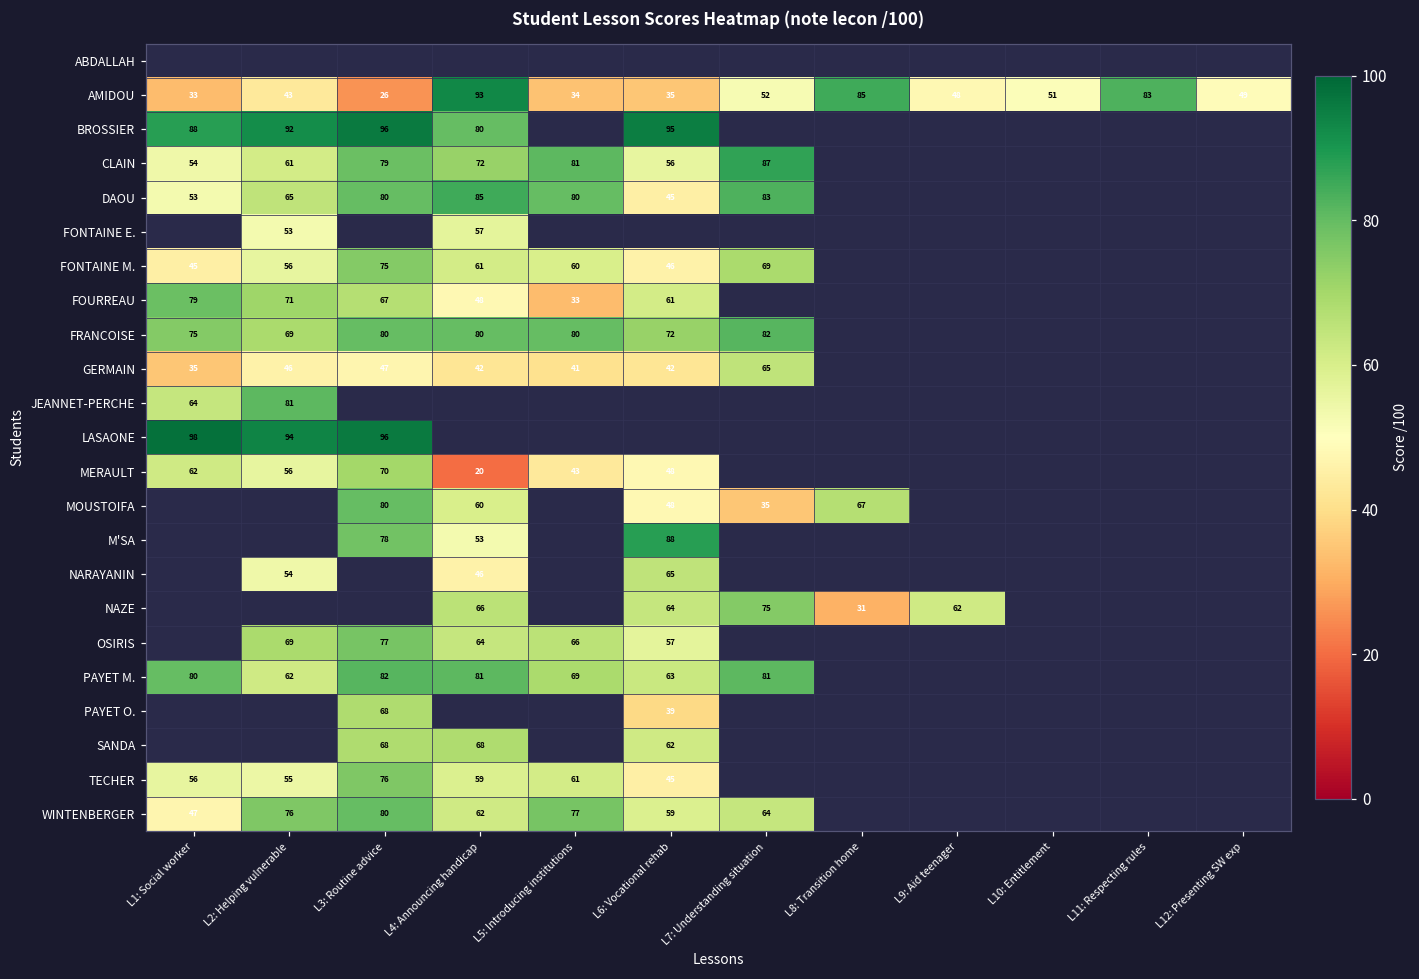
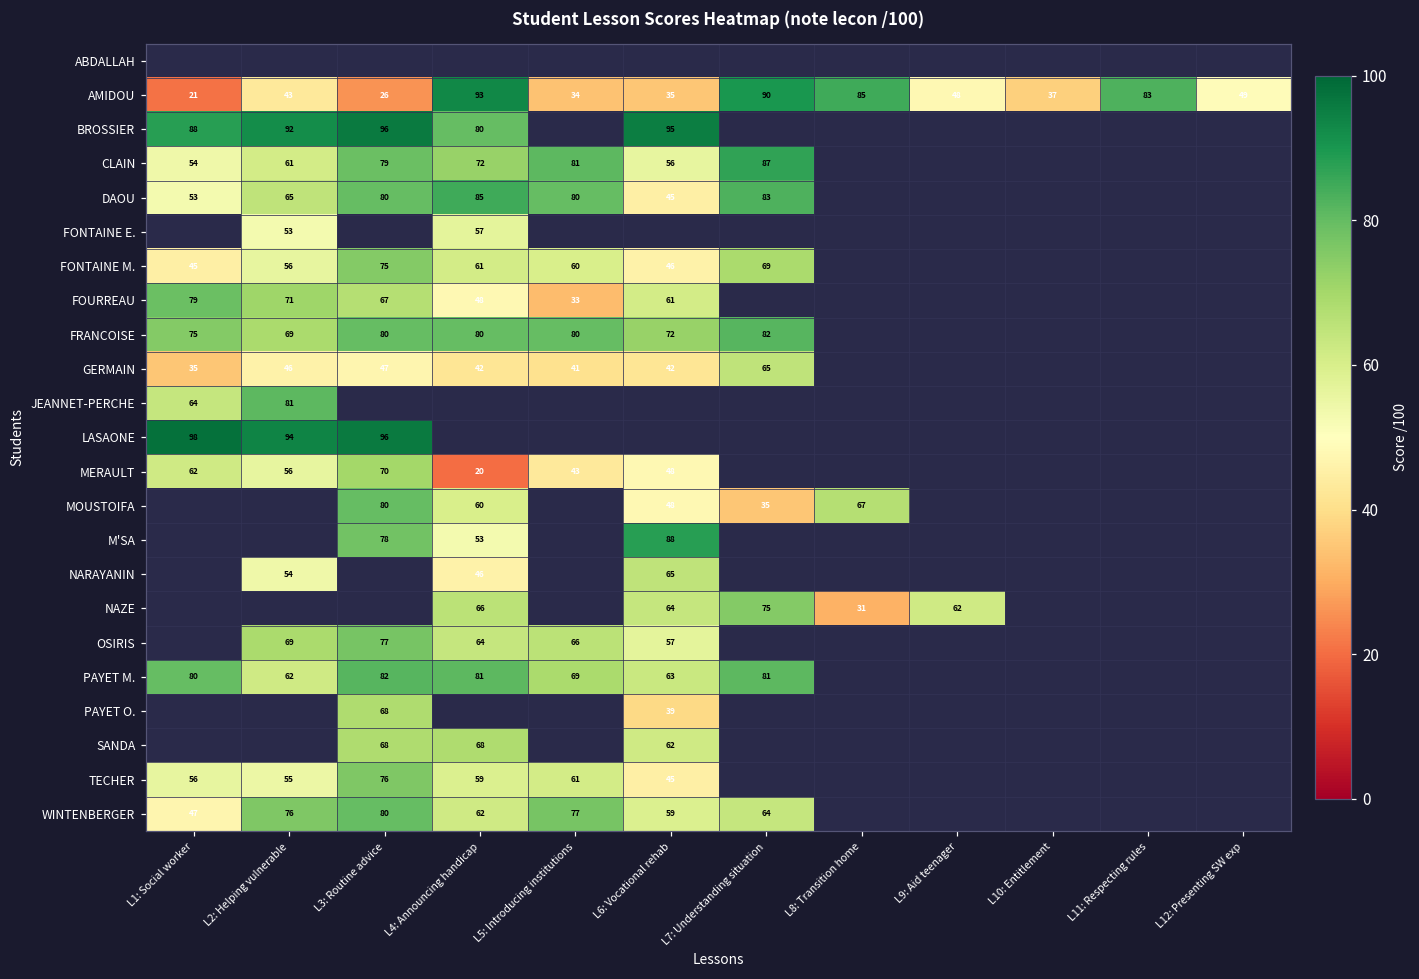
  {
    "AMIDOU": {
-     "L1: Social worker": 33,
+     "L1: Social worker": 21,
      "L2: Helping vulnerable": 43,
      "L3: Routine advice": 26,
      "L4: Announcing handicap": 93,
      "L5: Introducing institutions": 34,
      "L6: Vocational rehab": 35,
-     "L7: Understanding situation": 52,
+     "L7: Understanding situation": 90,
      "L8: Transition home": 85,
      "L9: Aid teenager": 48,
-     "L10: Entitlement": 51,
+     "L10: Entitlement": 37,
      "L11: Respecting rules": 83,
      "L12: Presenting SW exp": 49
    },
    "BROSSIER": {
      "L1: Social worker": 88,
      "L2: Helping vulnerable": 92,
      "L3: Routine advice": 96,
      "L4: Announcing handicap": 80,
      "L6: Vocational rehab": 95
    },
    "CLAIN": {
      "L1: Social worker": 54,
      "L2: Helping vulnerable": 61,
      "L3: Routine advice": 79,
      "L4: Announcing handicap": 72,
      "L5: Introducing institutions": 81,
      "L6: Vocational rehab": 56,
      "L7: Understanding situation": 87
    },
    "DAOU": {
      "L1: Social worker": 53,
      "L2: Helping vulnerable": 65,
      "L3: Routine advice": 80,
      "L4: Announcing handicap": 85,
      "L5: Introducing institutions": 80,
      "L6: Vocational rehab": 45,
      "L7: Understanding situation": 83
    },
    "FONTAINE E.": {
      "L2: Helping vulnerable": 53,
      "L4: Announcing handicap": 57
    },
    "FONTAINE M.": {
      "L1: Social worker": 45,
      "L2: Helping vulnerable": 56,
      "L3: Routine advice": 75,
      "L4: Announcing handicap": 61,
      "L5: Introducing institutions": 60,
      "L6: Vocational rehab": 46,
      "L7: Understanding situation": 69
    },
    "FOURREAU": {
      "L1: Social worker": 79,
      "L2: Helping vulnerable": 71,
      "L3: Routine advice": 67,
      "L4: Announcing handicap": 48,
      "L5: Introducing institutions": 33,
      "L6: Vocational rehab": 61
    },
    "FRANCOISE": {
      "L1: Social worker": 75,
      "L2: Helping vulnerable": 69,
      "L3: Routine advice": 80,
      "L4: Announcing handicap": 80,
      "L5: Introducing institutions": 80,
      "L6: Vocational rehab": 72,
      "L7: Understanding situation": 82
    },
    "GERMAIN": {
      "L1: Social worker": 35,
      "L2: Helping vulnerable": 46,
      "L3: Routine advice": 47,
      "L4: Announcing handicap": 42,
      "L5: Introducing institutions": 41,
      "L6: Vocational rehab": 42,
      "L7: Understanding situation": 65
    },
    "JEANNET-PERCHE": {
      "L1: Social worker": 64,
      "L2: Helping vulnerable": 81
    },
    "LASAONE": {
      "L1: Social worker": 98,
      "L2: Helping vulnerable": 94,
      "L3: Routine advice": 96
    },
    "MERAULT": {
      "L1: Social worker": 62,
      "L2: Helping vulnerable": 56,
      "L3: Routine advice": 70,
      "L4: Announcing handicap": 20,
      "L5: Introducing institutions": 43,
      "L6: Vocational rehab": 48
    },
    "MOUSTOIFA": {
      "L3: Routine advice": 80,
      "L4: Announcing handicap": 60,
      "L6: Vocational rehab": 48,
      "L7: Understanding situation": 35,
      "L8: Transition home": 67
    },
    "M'SA": {
      "L3: Routine advice": 78,
      "L4: Announcing handicap": 53,
      "L6: Vocational rehab": 88
    },
    "NARAYANIN": {
      "L2: Helping vulnerable": 54,
      "L4: Announcing handicap": 46,
      "L6: Vocational rehab": 65
    },
    "NAZE": {
      "L4: Announcing handicap": 66,
      "L6: Vocational rehab": 64,
      "L7: Understanding situation": 75,
      "L8: Transition home": 31,
      "L9: Aid teenager": 62
    },
    "OSIRIS": {
      "L2: Helping vulnerable": 69,
      "L3: Routine advice": 77,
      "L4: Announcing handicap": 64,
      "L5: Introducing institutions": 66,
      "L6: Vocational rehab": 57
    },
    "PAYET M.": {
      "L1: Social worker": 80,
      "L2: Helping vulnerable": 62,
      "L3: Routine advice": 82,
      "L4: Announcing handicap": 81,
      "L5: Introducing institutions": 69,
      "L6: Vocational rehab": 63,
      "L7: Understanding situation": 81
    },
    "PAYET O.": {
      "L3: Routine advice": 68,
      "L6: Vocational rehab": 39
    },
    "SANDA": {
      "L3: Routine advice": 68,
      "L4: Announcing handicap": 68,
      "L6: Vocational rehab": 62
    },
    "TECHER": {
      "L1: Social worker": 56,
      "L2: Helping vulnerable": 55,
      "L3: Routine advice": 76,
      "L4: Announcing handicap": 59,
      "L5: Introducing institutions": 61,
      "L6: Vocational rehab": 45
    },
    "WINTENBERGER": {
      "L1: Social worker": 47,
      "L2: Helping vulnerable": 76,
      "L3: Routine advice": 80,
      "L4: Announcing handicap": 62,
      "L5: Introducing institutions": 77,
      "L6: Vocational rehab": 59,
      "L7: Understanding situation": 64
    }
  }
